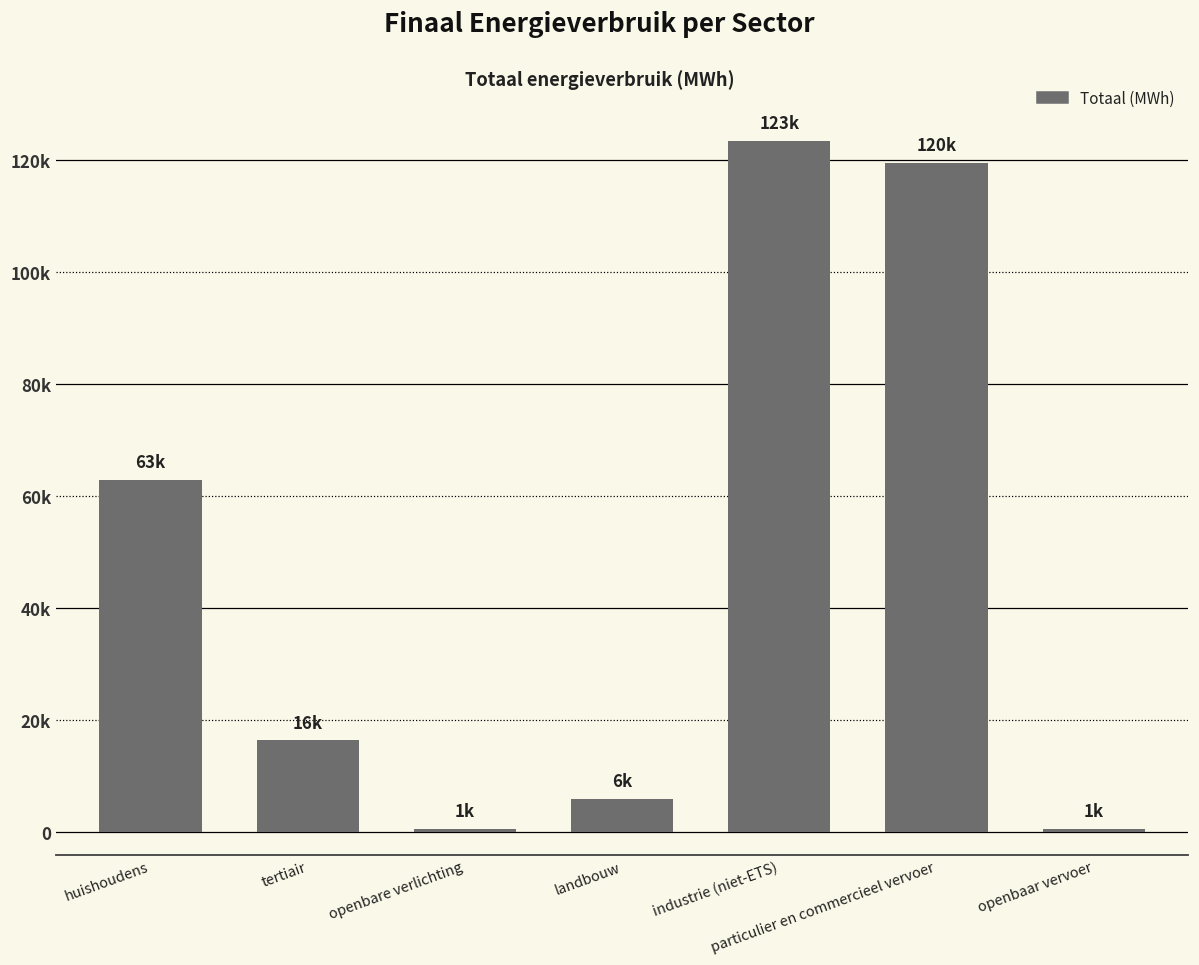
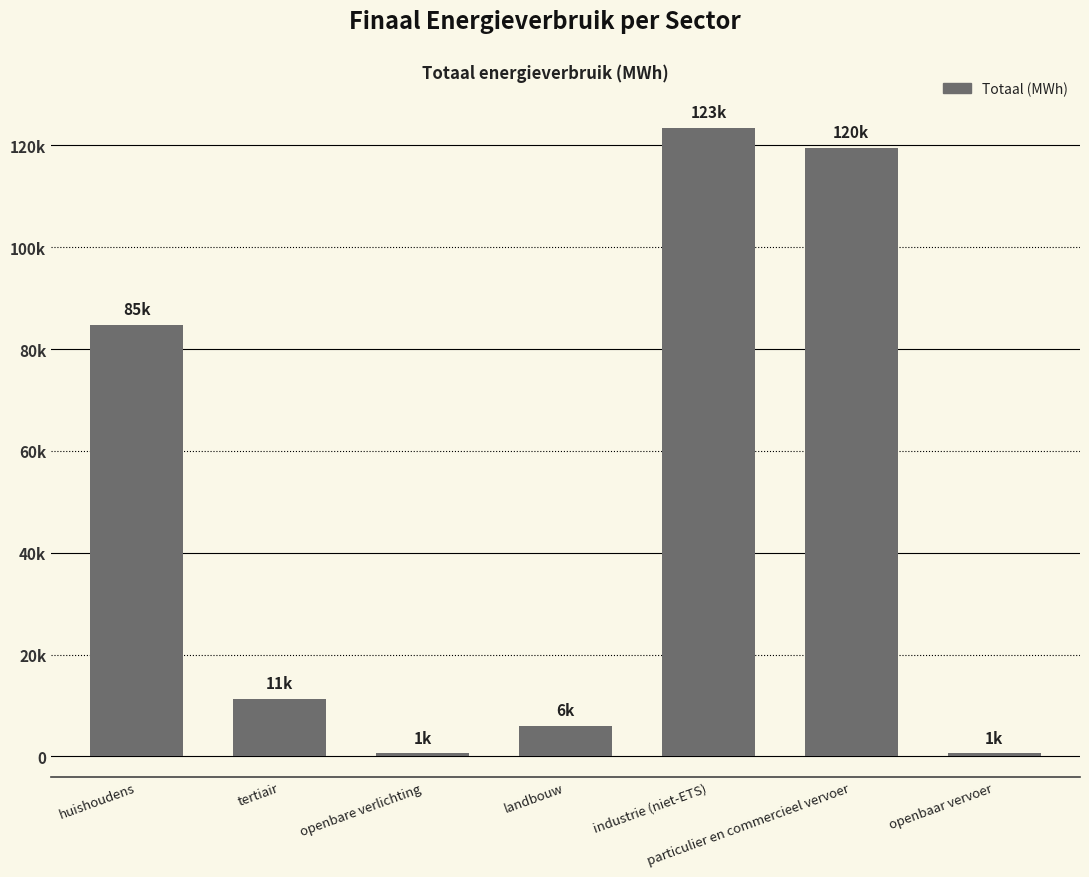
  {
-   "huishoudens": "63k",
-   "tertiair": "16k",
+   "huishoudens": "85k",
+   "tertiair": "11k",
    "openbare verlichting": "1k",
    "landbouw": "6k",
    "industrie (niet-ETS)": "123k",
    "particulier en commercieel vervoer": "120k",
    "openbaar vervoer": "1k"
  }
